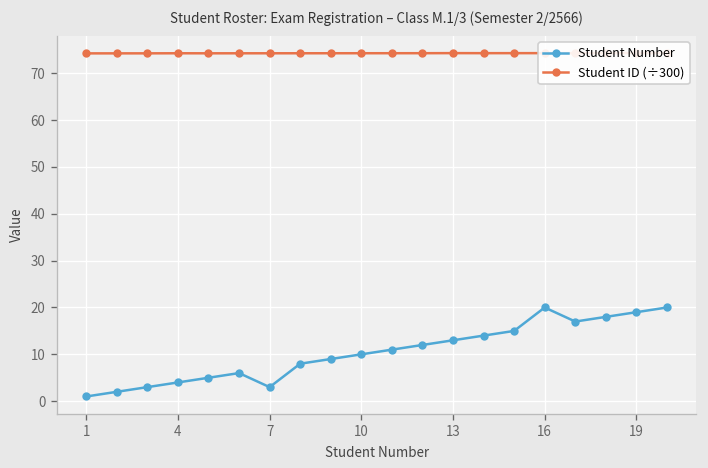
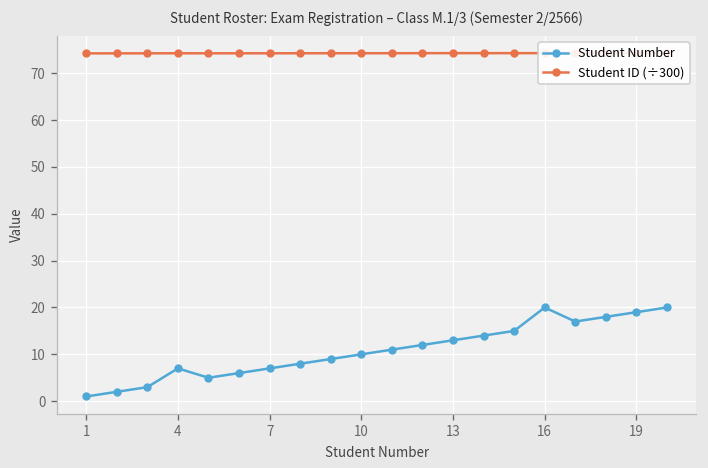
  {
    "Student Number": {
      "1": 1,
-     "4": 4,
-     "7": 3,
+     "4": 7,
+     "7": 7,
      "10": 10,
      "13": 13,
      "16": 20,
      "19": 19
    },
    "Student ID (÷300)": {
      "1": 74,
      "4": 74,
      "7": 74,
      "10": 74,
      "13": 74
    }
  }
